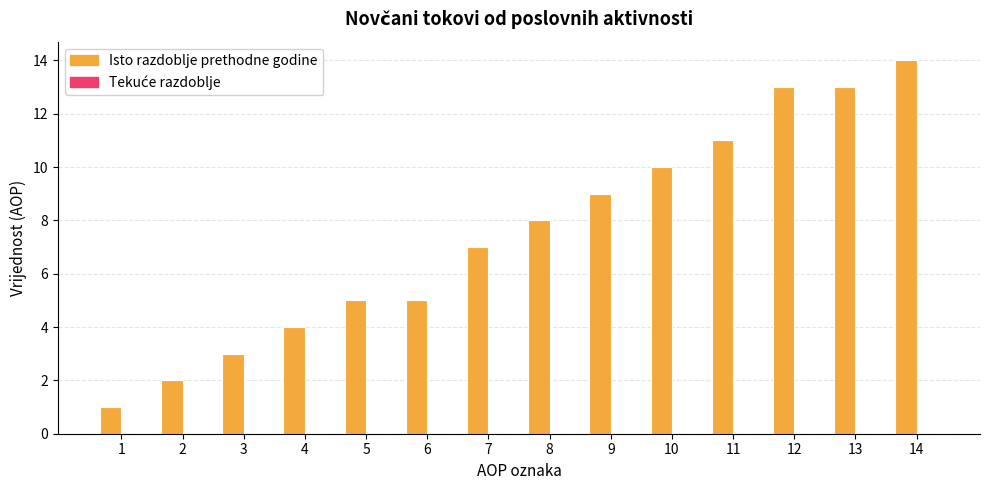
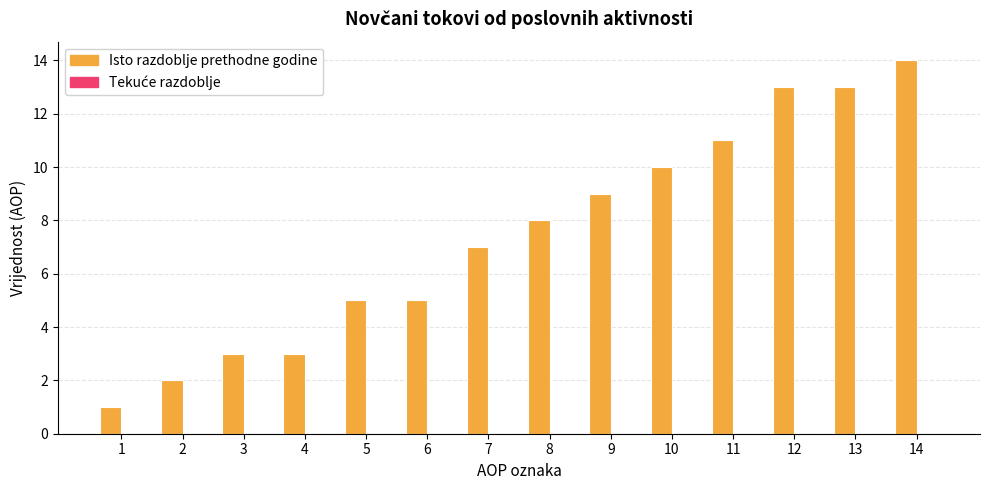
  {
    "Isto razdoblje prethodne godine": {
      "1": 1,
      "2": 2,
      "3": 3,
-     "4": 4,
+     "4": 3,
      "5": 5,
      "6": 5,
      "7": 7,
      "8": 8,
      "9": 9,
      "10": 10,
      "11": 11,
      "12": 13,
      "13": 13,
      "14": 14
    },
    "Tekuće razdoblje": {
      "1": 0,
      "2": 0,
      "3": 0,
      "4": 0,
      "5": 0,
      "6": 0,
      "7": 0,
      "8": 0,
      "9": 0,
      "10": 0,
      "11": 0,
      "12": 0,
      "13": 0,
      "14": 0
    }
  }
